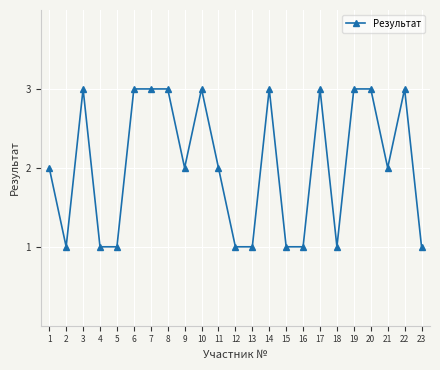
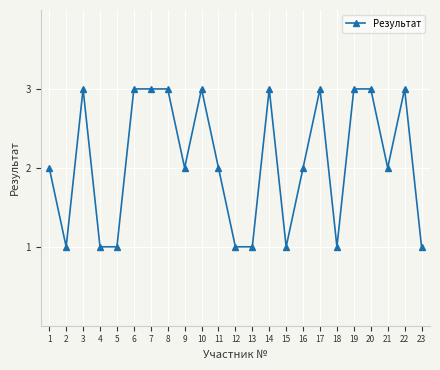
  {
    "1": 2,
    "2": 1,
    "3": 3,
    "4": 1,
    "5": 1,
    "6": 3,
    "7": 3,
    "8": 3,
    "9": 2,
    "10": 3,
    "11": 2,
    "12": 1,
    "13": 1,
    "14": 3,
    "15": 1,
-   "16": 1,
+   "16": 2,
    "17": 3,
    "18": 1,
    "19": 3,
    "20": 3,
    "21": 2,
    "22": 3,
    "23": 1
  }
